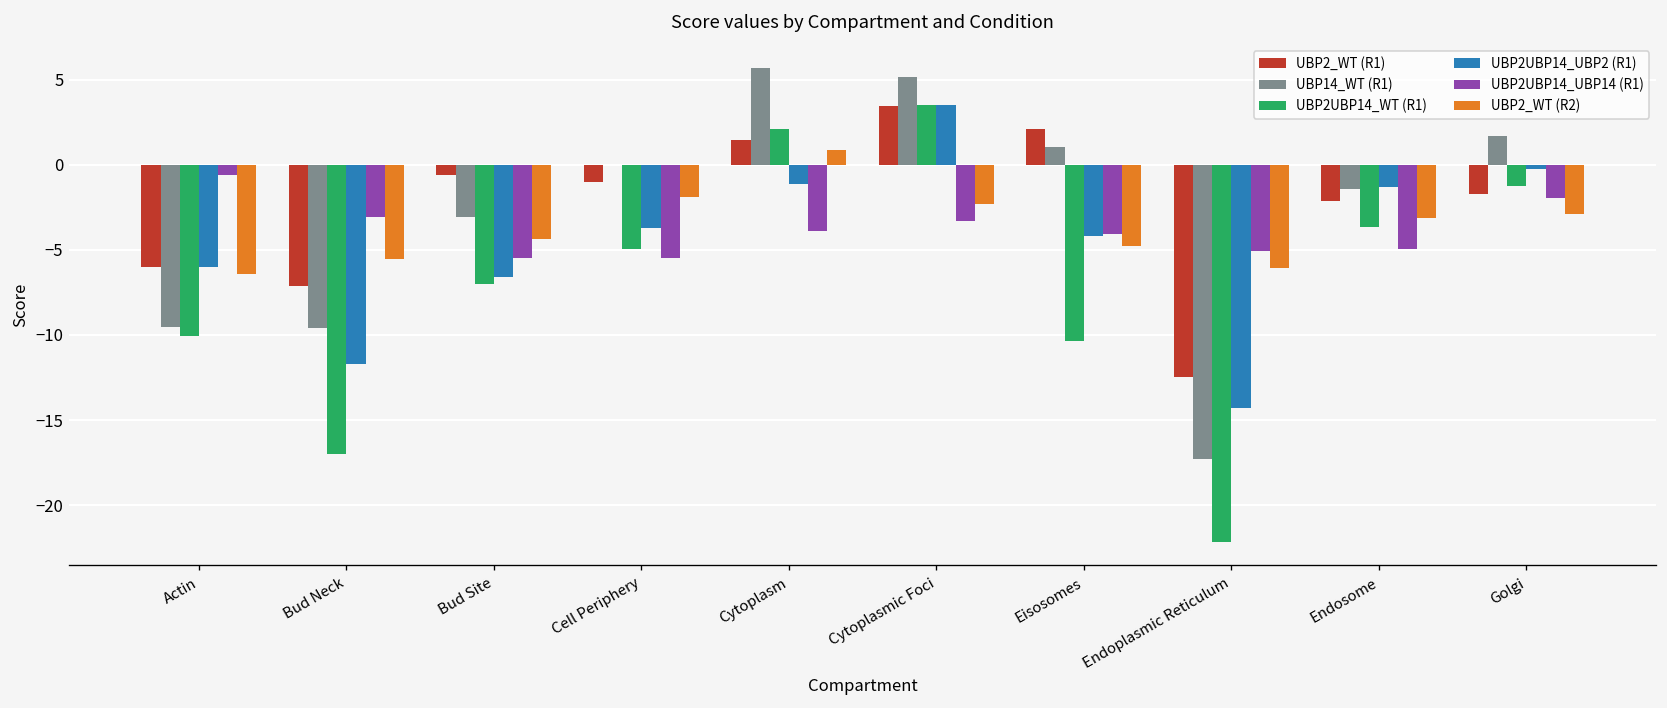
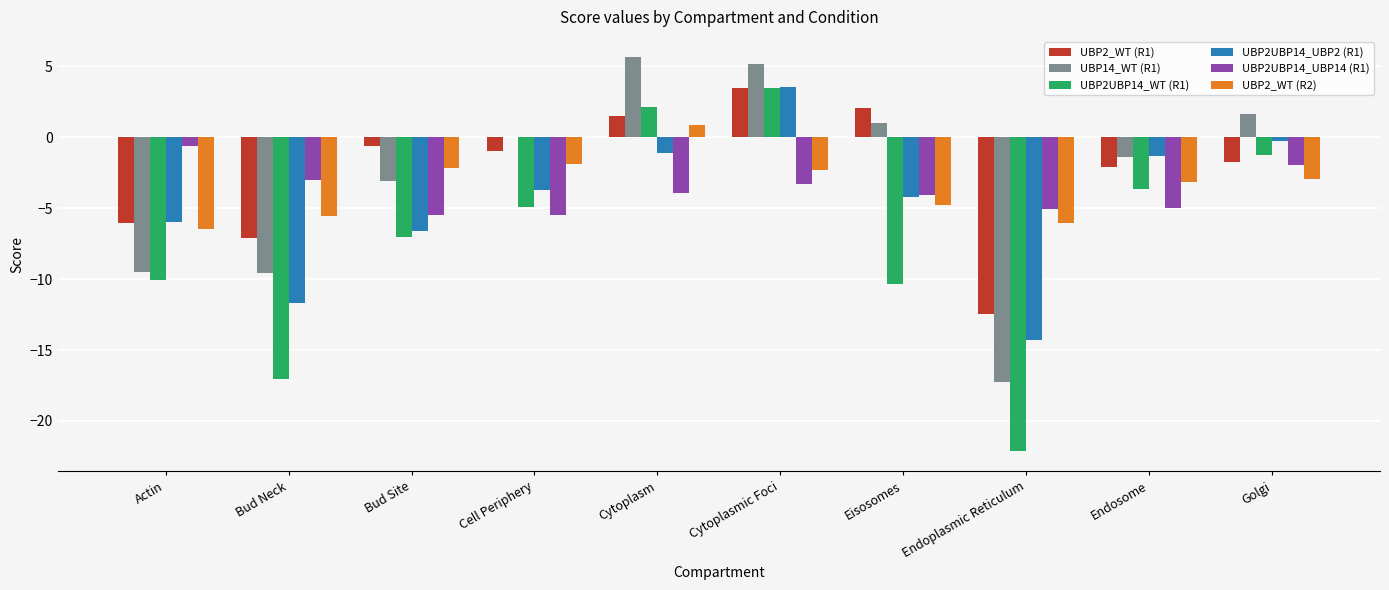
  {
    "UBP2_WT (R1)": {
      "Actin": -6.0,
      "Bud Neck": -7.1,
      "Bud Site": -0.6,
      "Cell Periphery": -1.0,
      "Cytoplasm": 1.5,
      "Cytoplasmic Foci": 3.5,
      "Eisosomes": 2.1,
      "Endoplasmic Reticulum": -12.5,
      "Endosome": -2.1,
      "Golgi": -1.7
    },
    "UBP14_WT (R1)": {
      "Actin": -9.5,
      "Bud Neck": -9.6,
      "Bud Site": -3.1,
      "Cytoplasm": 5.7,
      "Cytoplasmic Foci": 5.1,
      "Eisosomes": 1.0,
      "Endoplasmic Reticulum": -17.3,
      "Endosome": -1.4,
      "Golgi": 1.7
    },
    "UBP2UBP14_WT (R1)": {
      "Actin": -10.0,
      "Bud Neck": -17.0,
      "Bud Site": -7.0,
      "Cell Periphery": -4.9,
      "Cytoplasm": 2.1,
      "Cytoplasmic Foci": 3.5,
      "Eisosomes": -10.4,
      "Endoplasmic Reticulum": -22.2,
      "Endosome": -3.6,
      "Golgi": -1.3
    },
    "UBP2UBP14_UBP2 (R1)": {
      "Actin": -6.0,
      "Bud Neck": -11.7,
      "Bud Site": -6.6,
      "Cell Periphery": -3.7,
      "Cytoplasm": -1.1,
      "Cytoplasmic Foci": 3.5,
      "Eisosomes": -4.2,
      "Endoplasmic Reticulum": -14.3,
      "Endosome": -1.3,
      "Golgi": -0.3
    },
    "UBP2UBP14_UBP14 (R1)": {
      "Actin": -0.6,
      "Bud Neck": -3.0,
      "Bud Site": -5.5,
      "Cell Periphery": -5.5,
      "Cytoplasm": -3.9,
      "Cytoplasmic Foci": -3.3,
      "Eisosomes": -4.1,
      "Endoplasmic Reticulum": -5.0,
      "Endosome": -5.0,
      "Golgi": -2.0
    },
    "UBP2_WT (R2)": {
      "Actin": -6.4,
      "Bud Neck": -5.6,
-     "Bud Site": -4.4,
+     "Bud Site": -2.2,
      "Cell Periphery": -1.9,
      "Cytoplasm": 0.9,
      "Cytoplasmic Foci": -2.3,
      "Eisosomes": -4.8,
      "Endoplasmic Reticulum": -6.0,
      "Endosome": -3.1,
      "Golgi": -2.9
    }
  }
